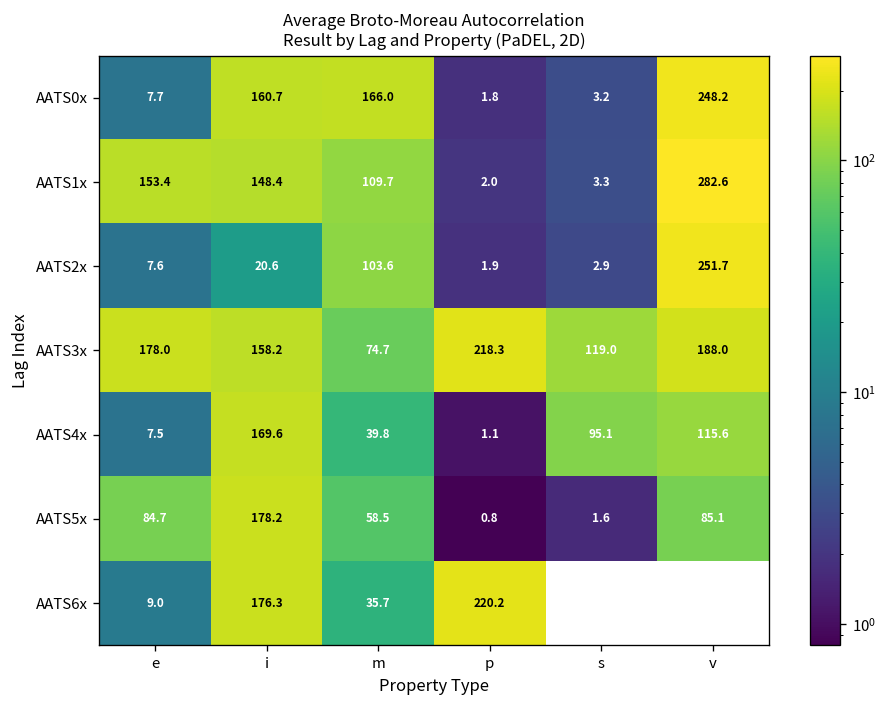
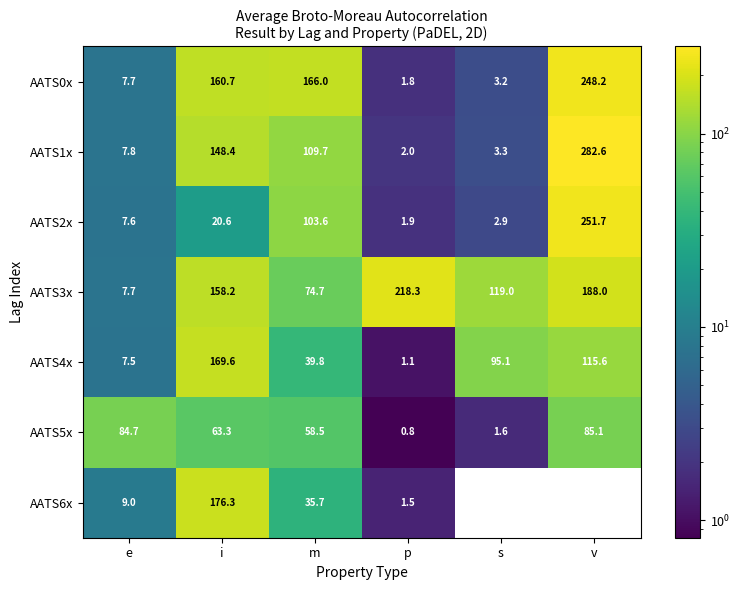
  {
    "AATS0x": {
      "e": 7.7,
      "i": 160.7,
      "m": 166.0,
      "p": 1.8,
      "s": 3.2,
      "v": 248.2
    },
    "AATS1x": {
-     "e": 153.4,
+     "e": 7.8,
      "i": 148.4,
      "m": 109.7,
      "p": 2.0,
      "s": 3.3,
      "v": 282.6
    },
    "AATS2x": {
      "e": 7.6,
      "i": 20.6,
      "m": 103.6,
      "p": 1.9,
      "s": 2.9,
      "v": 251.7
    },
    "AATS3x": {
-     "e": 178.0,
+     "e": 7.7,
      "i": 158.2,
      "m": 74.7,
      "p": 218.3,
      "s": 119.0,
      "v": 188.0
    },
    "AATS4x": {
      "e": 7.5,
      "i": 169.6,
      "m": 39.8,
      "p": 1.1,
      "s": 95.1,
      "v": 115.6
    },
    "AATS5x": {
      "e": 84.7,
-     "i": 178.2,
+     "i": 63.3,
      "m": 58.5,
      "p": 0.8,
      "s": 1.6,
      "v": 85.1
    },
    "AATS6x": {
      "e": 9.0,
      "i": 176.3,
      "m": 35.7,
-     "p": 220.2
+     "p": 1.5
    }
  }
